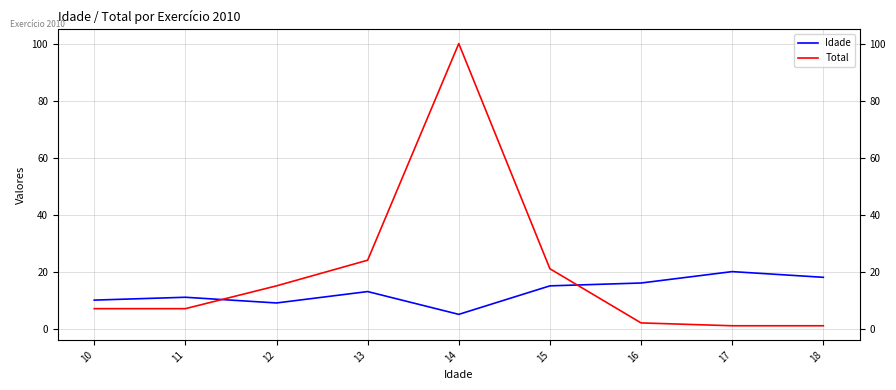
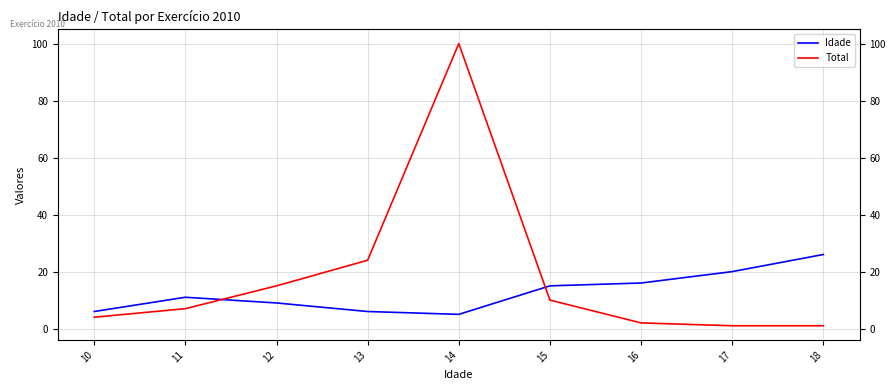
  {
    "Idade": {
-     "10": 10,
+     "10": 6,
      "11": 11,
      "12": 9,
-     "13": 13,
+     "13": 6,
      "14": 5,
      "15": 15,
      "16": 16,
      "17": 20,
-     "18": 18
+     "18": 26
    },
    "Total": {
-     "10": 7,
+     "10": 4,
      "11": 7,
      "12": 15,
      "13": 24,
      "14": 100,
-     "15": 21,
+     "15": 10,
      "16": 2,
      "17": 1,
      "18": 1
    }
  }
